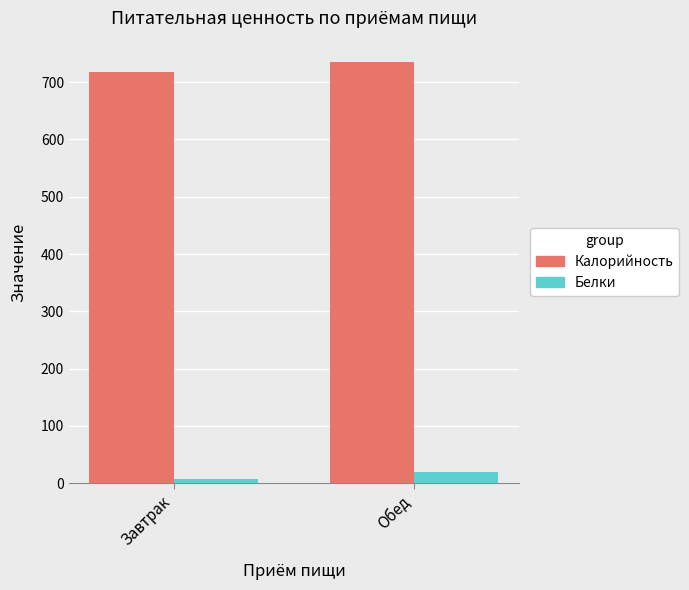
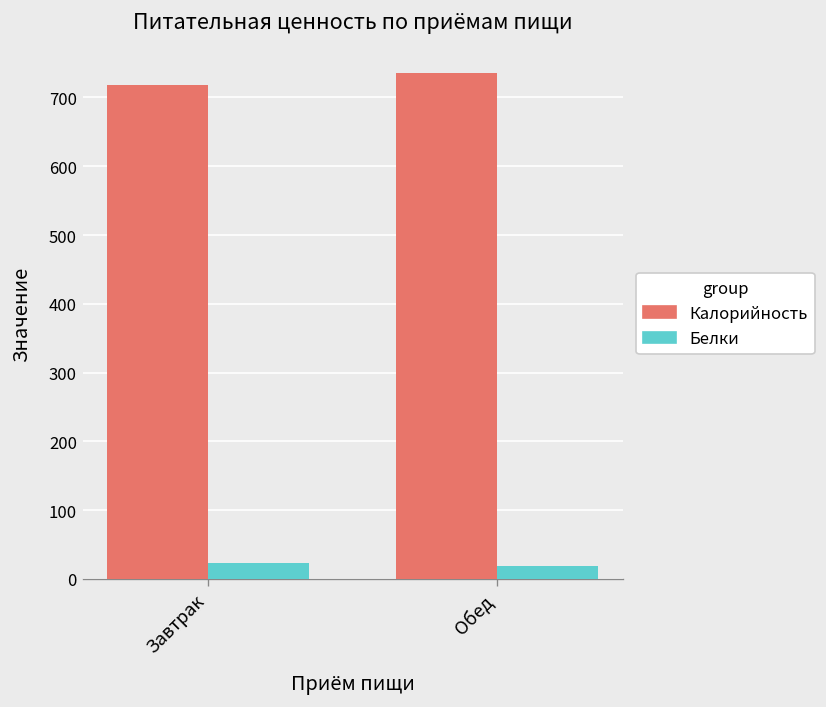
  {
    "Калорийность": {
      "Завтрак": 720,
      "Обед": 740
    },
    "Белки": {
-     "Завтрак": 10,
+     "Завтрак": 20,
      "Обед": 20
    }
  }
